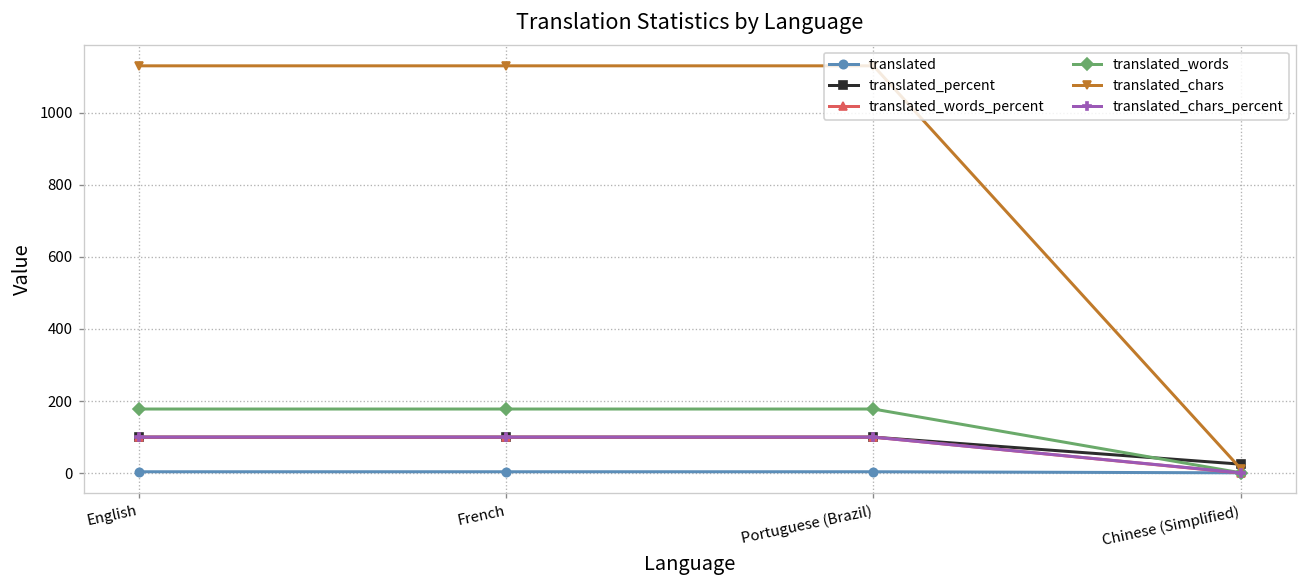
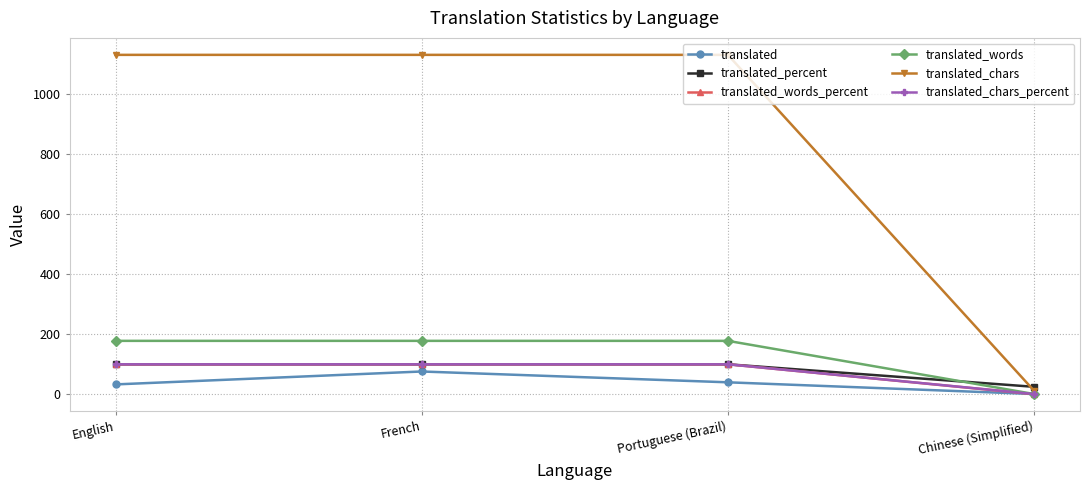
  {
    "translated": {
-     "English": 0,
-     "French": 0,
-     "Portuguese (Brazil)": 0
+     "English": 30,
+     "French": 80,
+     "Portuguese (Brazil)": 40
    },
    "translated_percent": {
      "Chinese (Simplified)": 30
    },
    "translated_words": {
      "English": 180,
      "French": 180,
      "Portuguese (Brazil)": 180
    },
    "translated_chars": {
      "English": 1130,
      "French": 1130,
      "Chinese (Simplified)": 10
    }
  }
